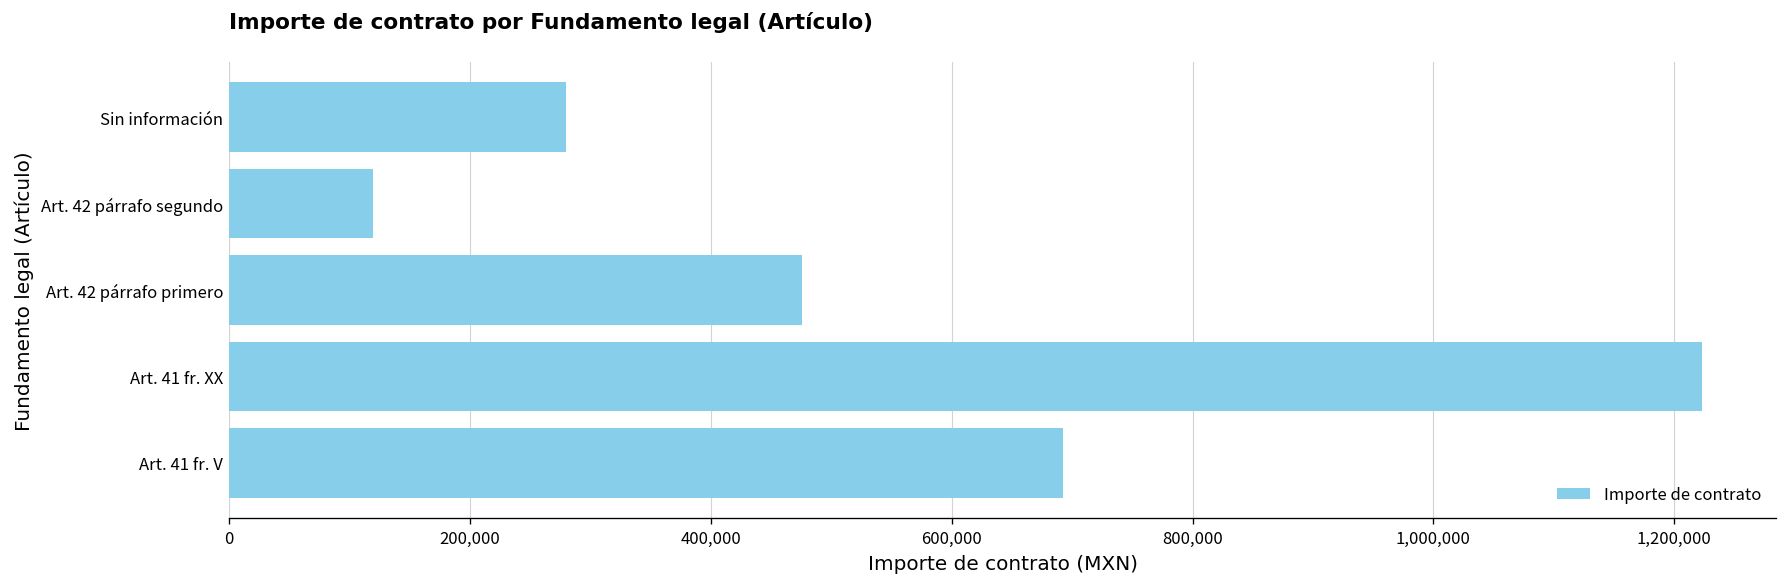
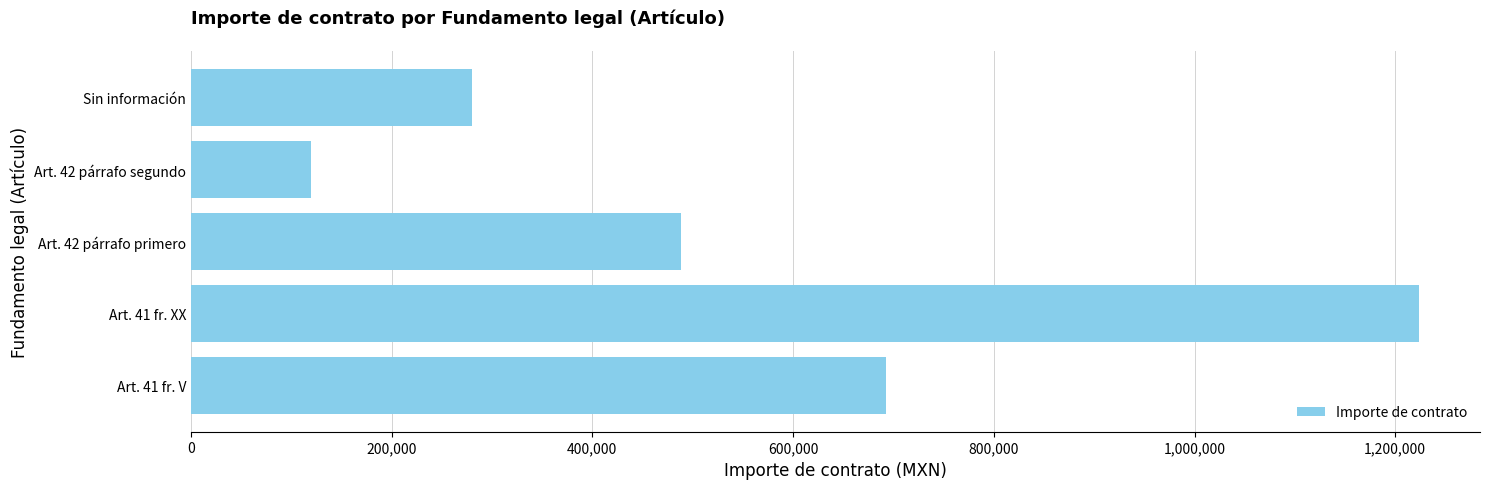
  {
    "Sin información": "280,000",
    "Art. 42 párrafo segundo": "119,000",
-   "Art. 42 párrafo primero": "475,000",
+   "Art. 42 párrafo primero": "488,000",
    "Art. 41 fr. XX": "1,223,000",
    "Art. 41 fr. V": "692,000"
  }
